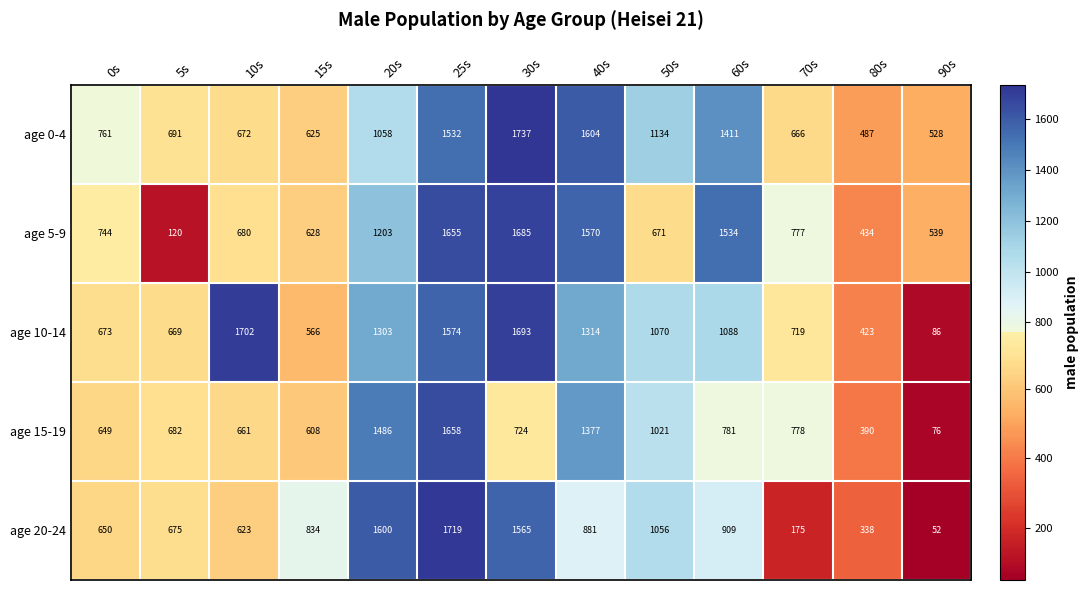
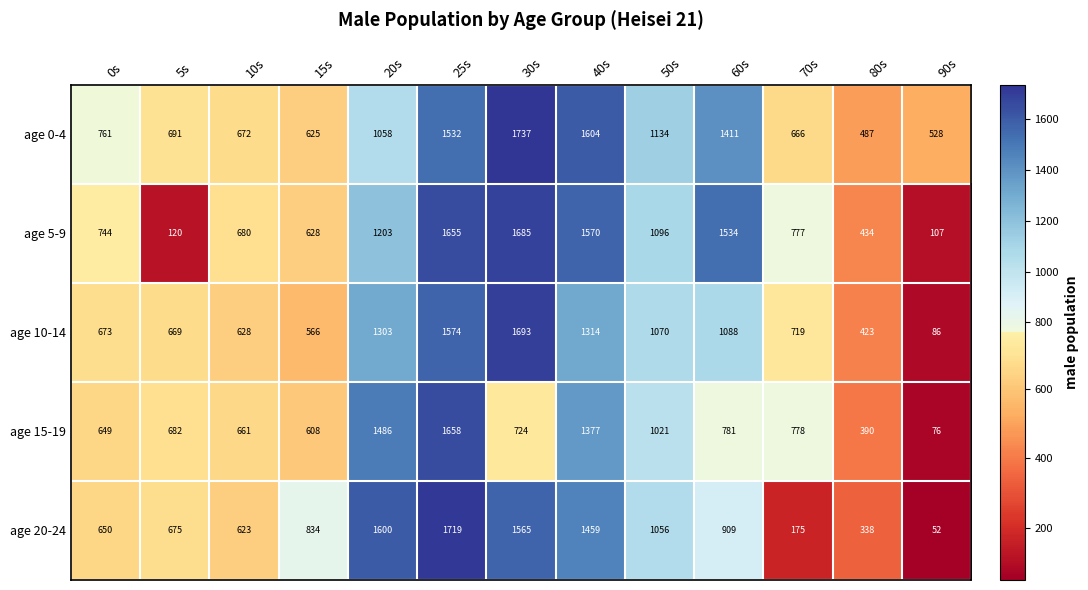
  {
    "age 0-4": {
      "0s": 761,
      "5s": 691,
      "10s": 672,
      "15s": 625,
      "20s": 1058,
      "25s": 1532,
      "30s": 1737,
      "40s": 1604,
      "50s": 1134,
      "60s": 1411,
      "70s": 666,
      "80s": 487,
      "90s": 528
    },
    "age 5-9": {
      "0s": 744,
      "5s": 120,
      "10s": 680,
      "15s": 628,
      "20s": 1203,
      "25s": 1655,
      "30s": 1685,
      "40s": 1570,
-     "50s": 671,
+     "50s": 1096,
      "60s": 1534,
      "70s": 777,
      "80s": 434,
-     "90s": 539
+     "90s": 107
    },
    "age 10-14": {
      "0s": 673,
      "5s": 669,
-     "10s": 1702,
+     "10s": 628,
      "15s": 566,
      "20s": 1303,
      "25s": 1574,
      "30s": 1693,
      "40s": 1314,
      "50s": 1070,
      "60s": 1088,
      "70s": 719,
      "80s": 423,
      "90s": 86
    },
    "age 15-19": {
      "0s": 649,
      "5s": 682,
      "10s": 661,
      "15s": 608,
      "20s": 1486,
      "25s": 1658,
      "30s": 724,
      "40s": 1377,
      "50s": 1021,
      "60s": 781,
      "70s": 778,
      "80s": 390,
      "90s": 76
    },
    "age 20-24": {
      "0s": 650,
      "5s": 675,
      "10s": 623,
      "15s": 834,
      "20s": 1600,
      "25s": 1719,
      "30s": 1565,
-     "40s": 881,
+     "40s": 1459,
      "50s": 1056,
      "60s": 909,
      "70s": 175,
      "80s": 338,
      "90s": 52
    }
  }
